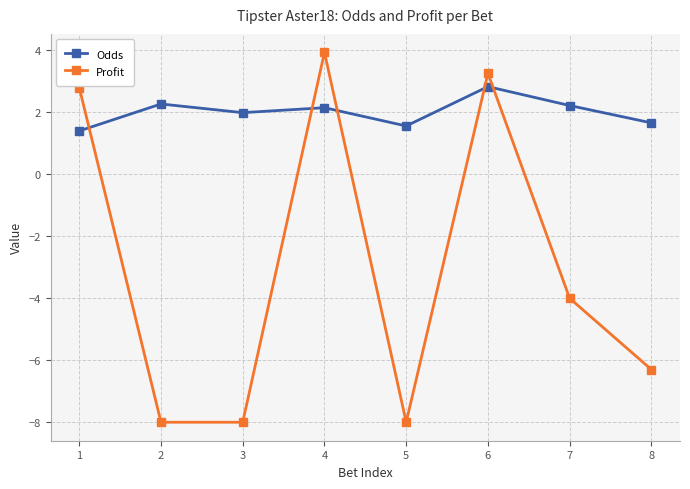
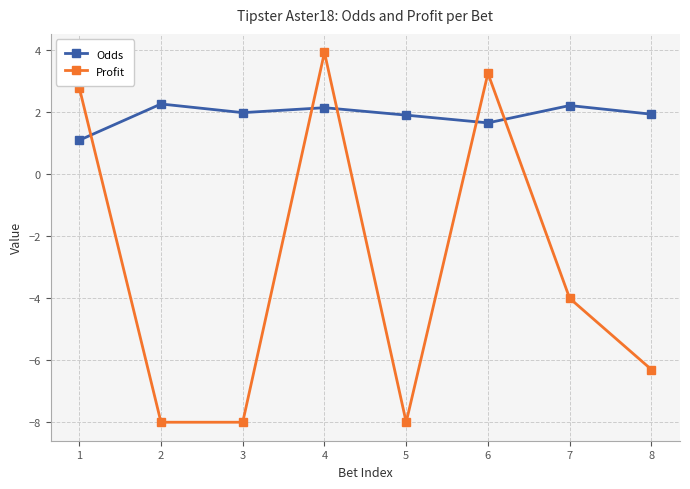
  {
    "Odds": {
-     "1": 1.4,
+     "1": 1.1,
      "2": 2.3,
      "3": 2.0,
      "4": 2.2,
-     "5": 1.6,
-     "6": 2.8,
+     "5": 1.9,
+     "6": 1.7,
      "7": 2.2,
-     "8": 1.7
+     "8": 1.9
    },
    "Profit": {
      "1": 2.8,
      "2": -8.0,
      "3": -8.0,
      "4": 3.9,
      "5": -8.0,
      "6": 3.3,
      "7": -4.0,
      "8": -6.3
    }
  }
